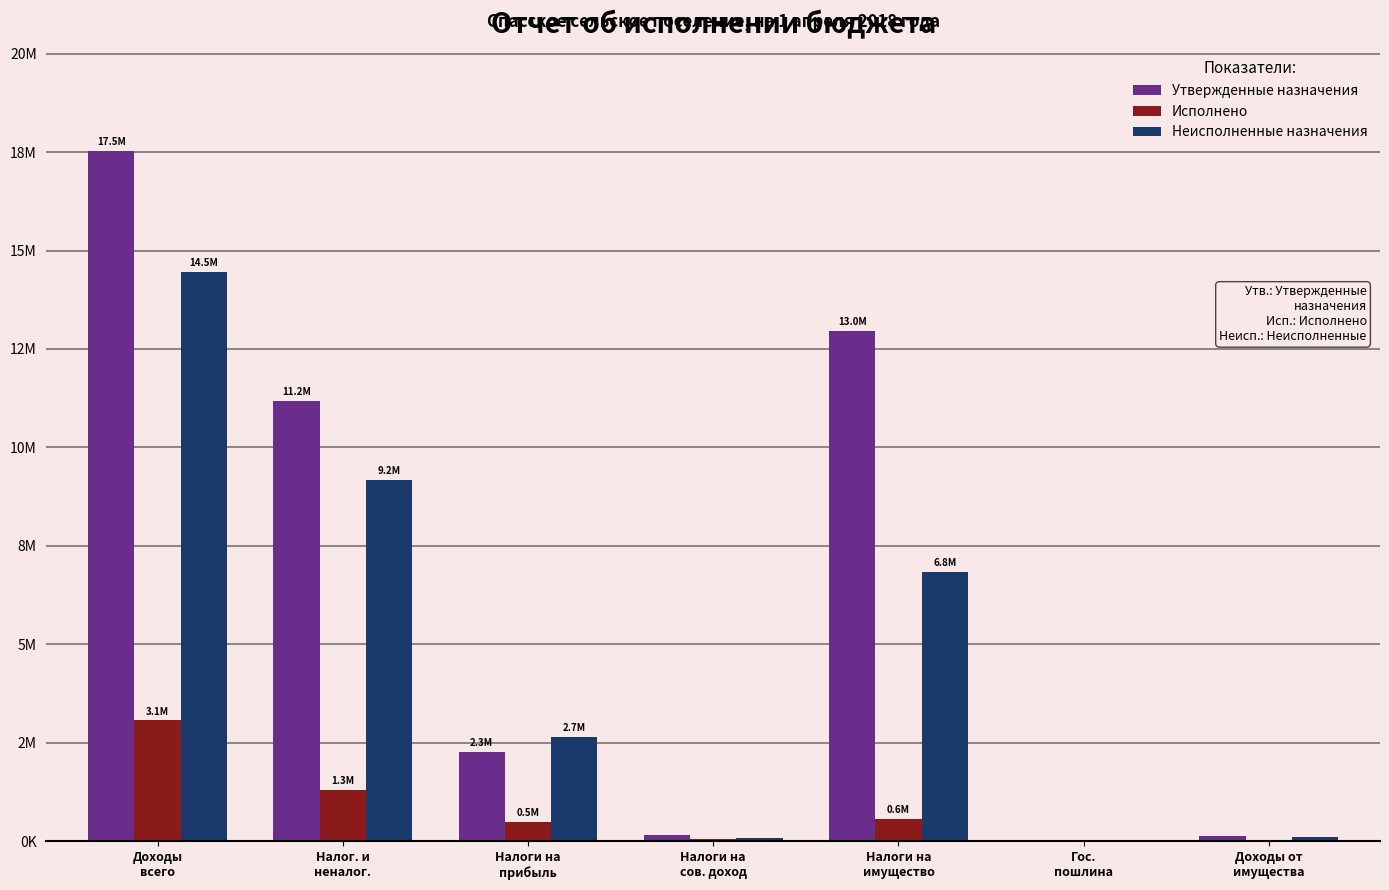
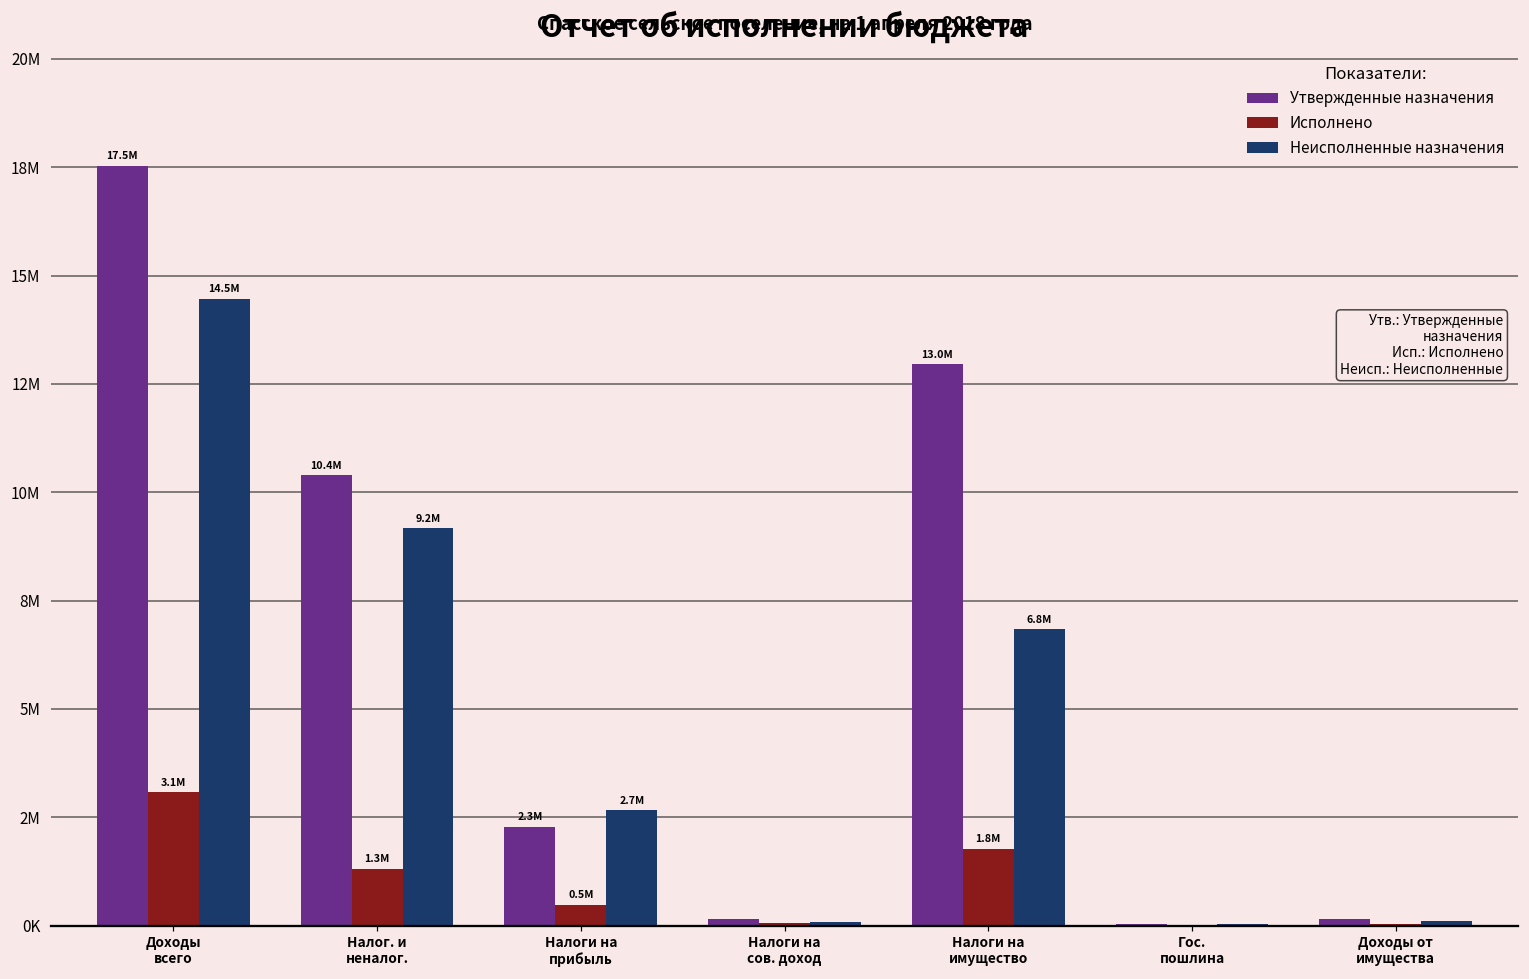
  {
    "Утвержденные назначения": {
      "Доходы всего": "17.5M",
-     "Налог. и неналог.": "11.2M",
+     "Налог. и неналог.": "10.4M",
      "Налоги на прибыль": "2.3M",
      "Налоги на имущество": "13.0M"
    },
    "Исполнено": {
      "Доходы всего": "3.1M",
      "Налог. и неналог.": "1.3M",
      "Налоги на прибыль": "0.5M",
-     "Налоги на имущество": "0.6M"
+     "Налоги на имущество": "1.8M"
    },
    "Неисполненные назначения": {
      "Доходы всего": "14.5M",
      "Налог. и неналог.": "9.2M",
      "Налоги на прибыль": "2.7M",
      "Налоги на имущество": "6.8M"
    }
  }
